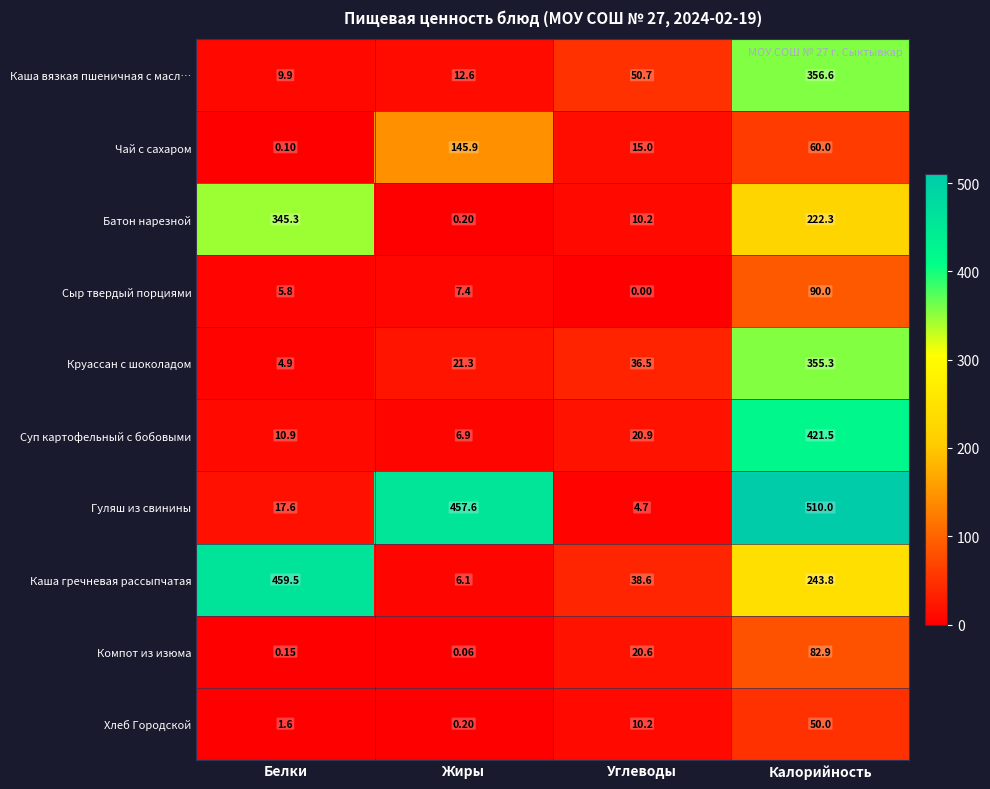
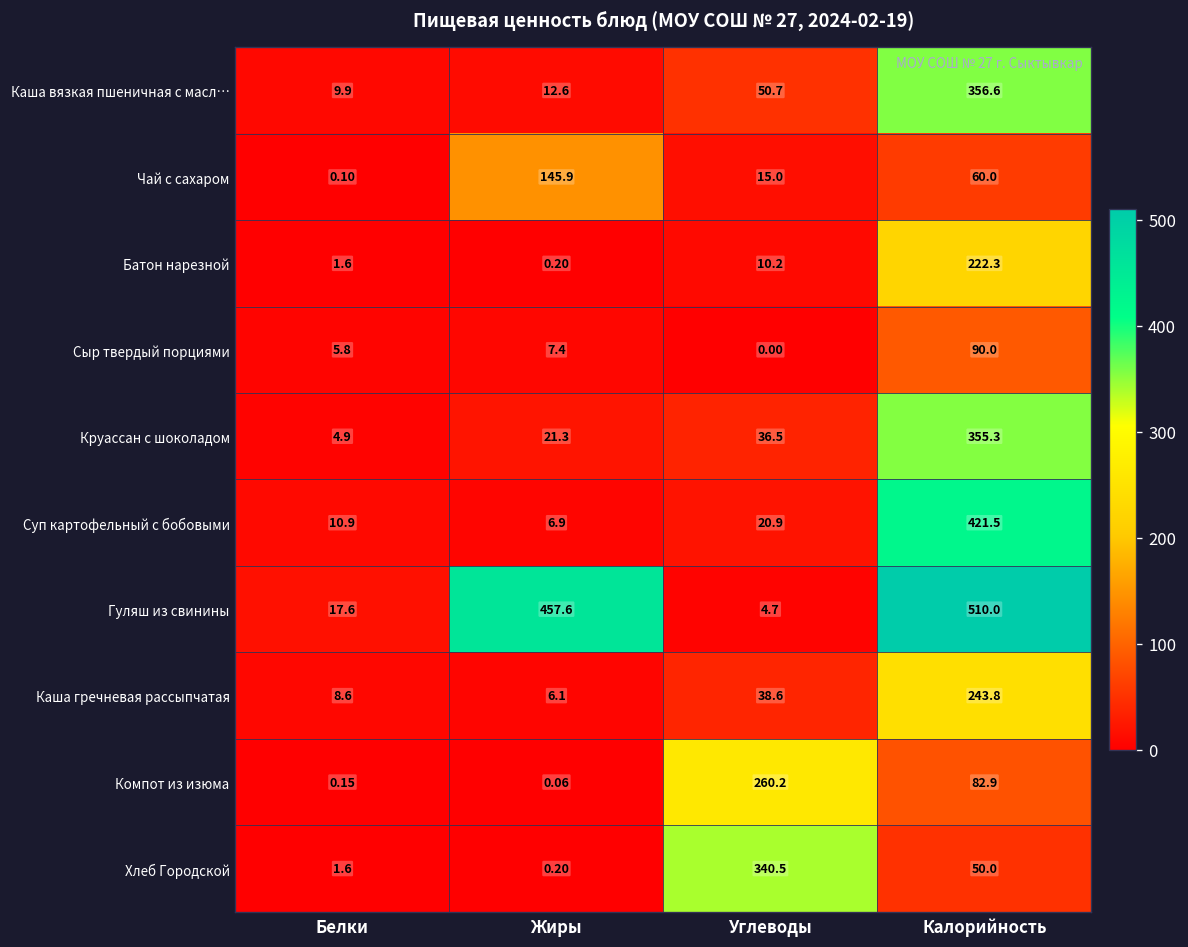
  {
    "Батон нарезной": {
-     "Белки": 345.3
+     "Белки": 1.6
    },
    "Каша гречневая рассыпчатая": {
-     "Белки": 459.5
+     "Белки": 8.6
    },
    "Компот из изюма": {
-     "Углеводы": 20.6
+     "Углеводы": 260.2
    },
    "Хлеб Городской": {
-     "Углеводы": 10.2
+     "Углеводы": 340.5
    }
  }
